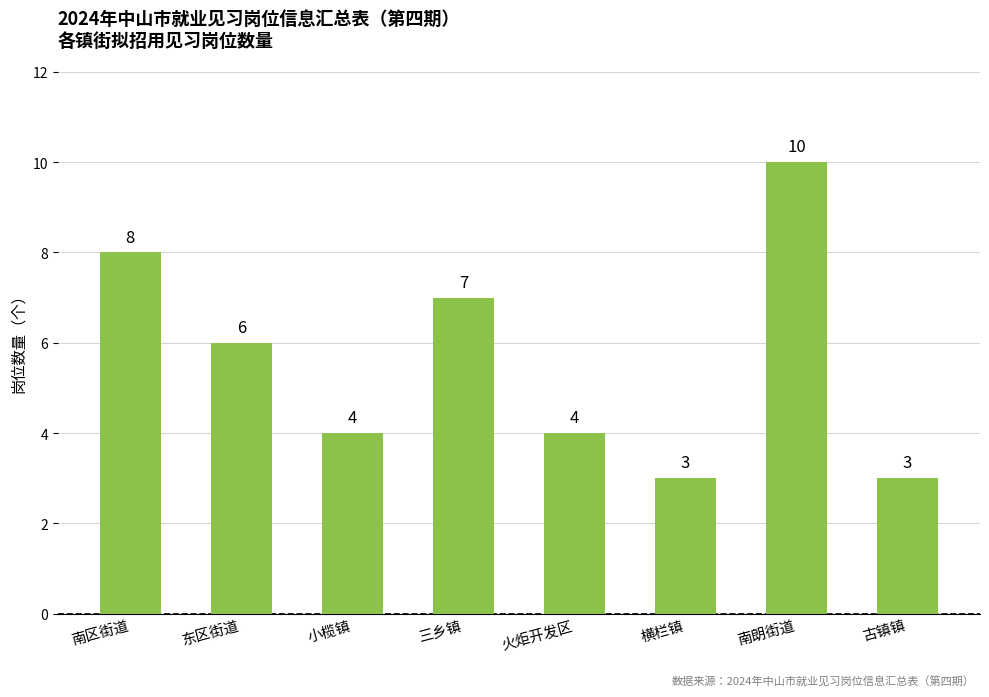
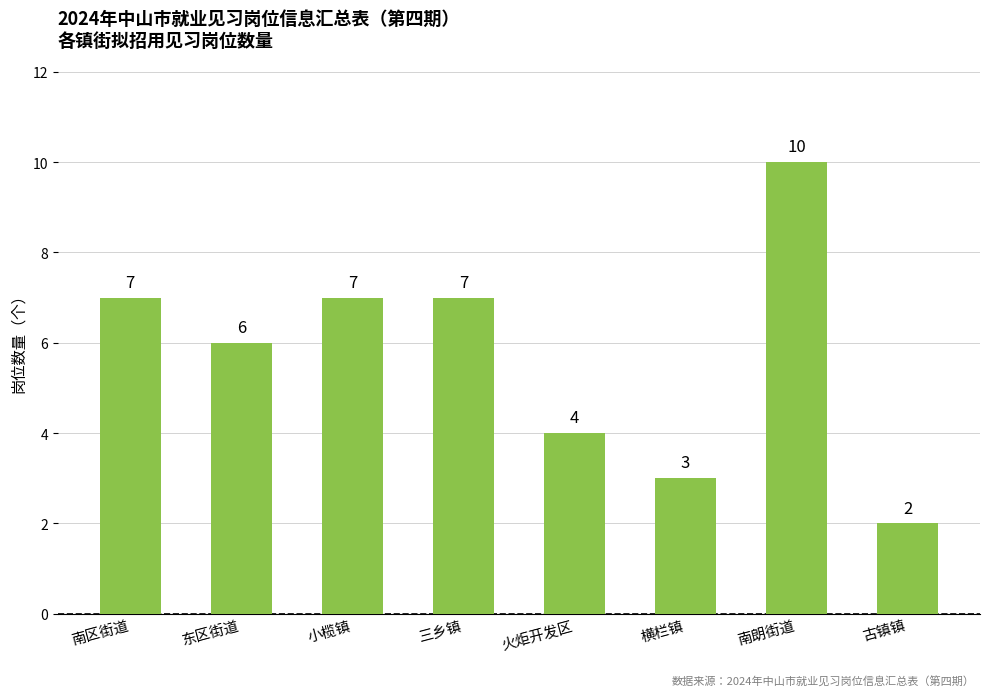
  {
-   "南区街道": 8,
+   "南区街道": 7,
    "东区街道": 6,
-   "小榄镇": 4,
+   "小榄镇": 7,
    "三乡镇": 7,
    "火炬开发区": 4,
    "横栏镇": 3,
    "南朗街道": 10,
-   "古镇镇": 3
+   "古镇镇": 2
  }
